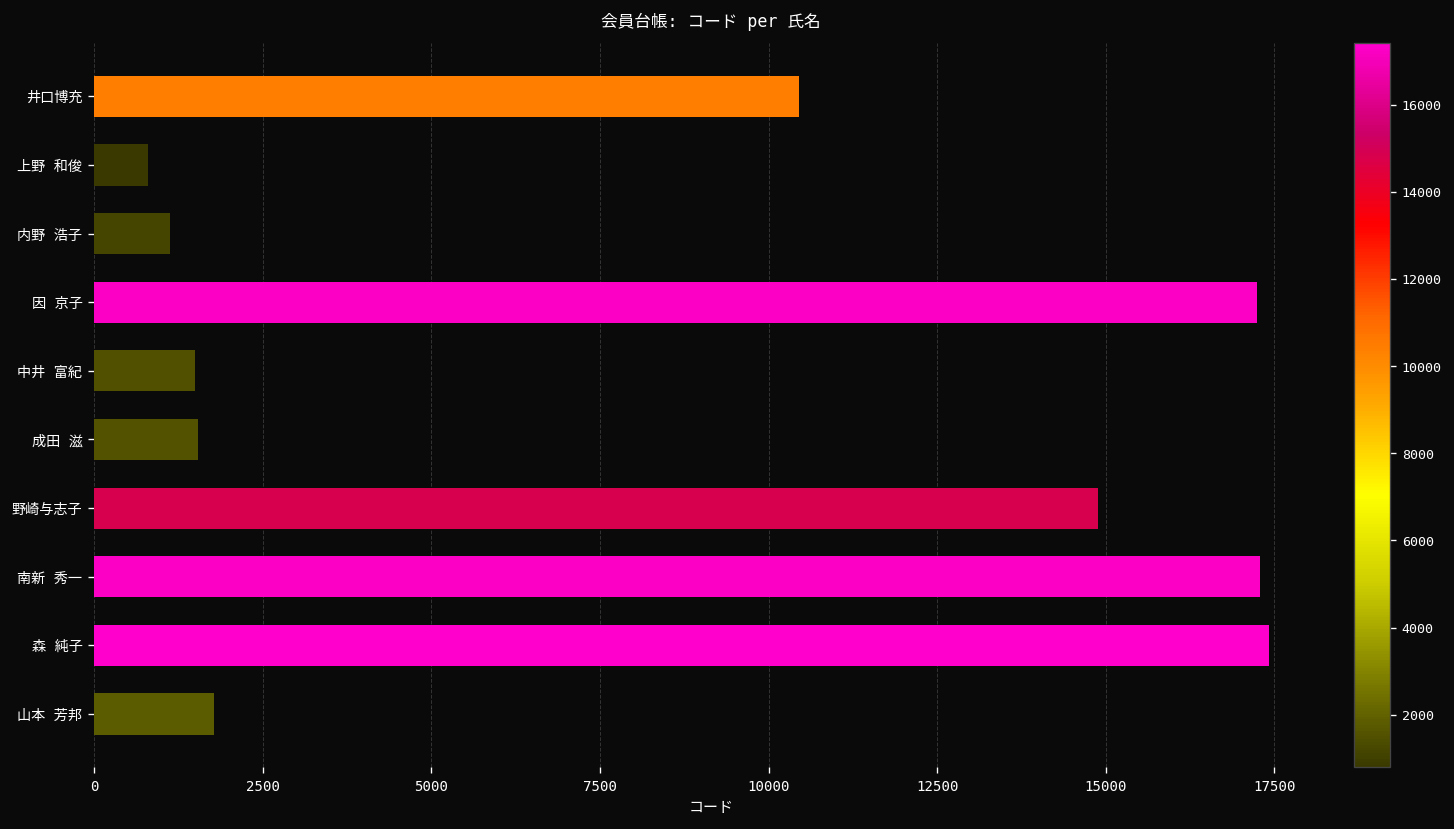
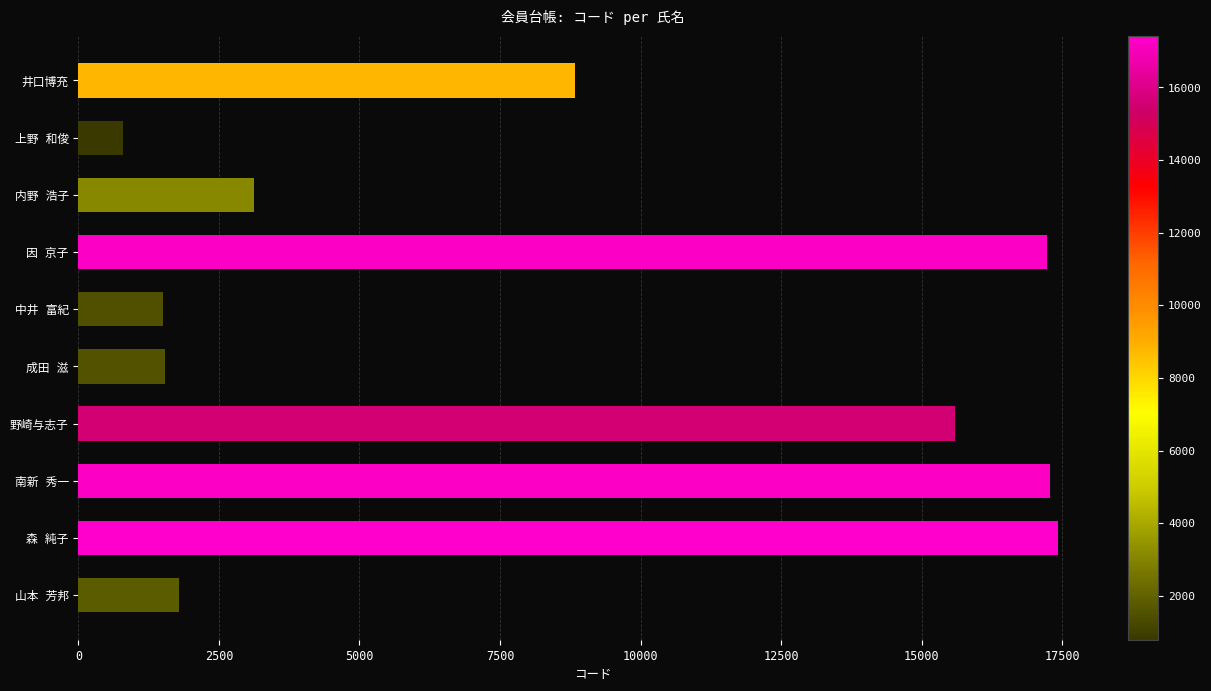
  {
-   "井口博充": 10500,
+   "井口博充": 8800,
    "上野 和俊": 800,
-   "内野 浩子": 1100,
+   "内野 浩子": 3100,
    "因 京子": 17200,
    "中井 富紀": 1500,
    "成田 滋": 1500,
-   "野崎与志子": 14900,
+   "野崎与志子": 15600,
    "南新 秀一": 17300,
    "森 純子": 17400,
    "山本 芳邦": 1800
  }
